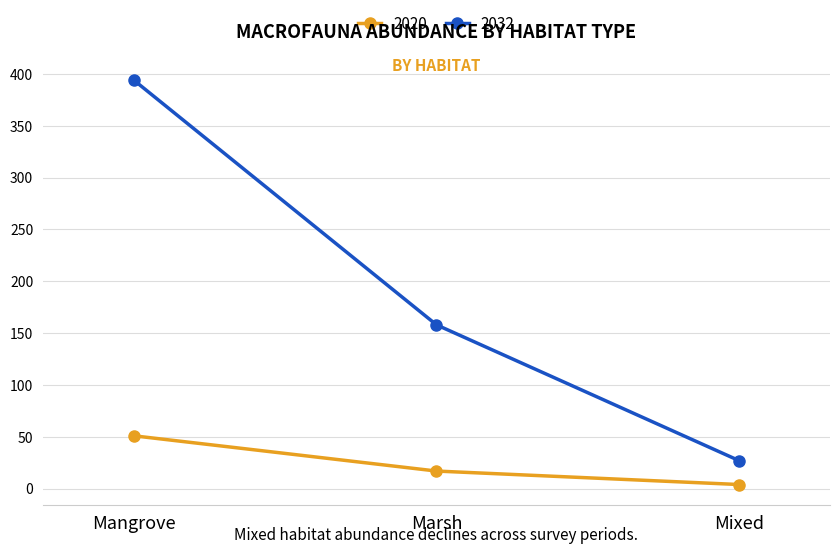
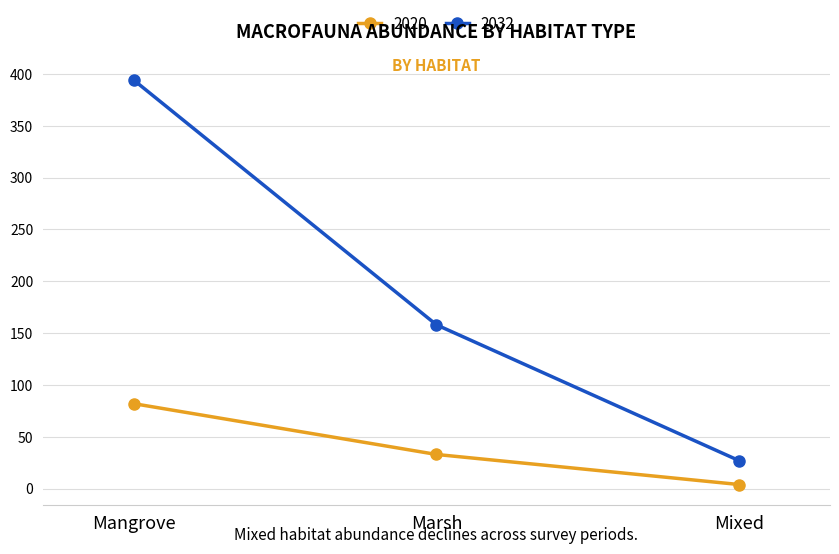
  {
    "2020": {
-     "Mangrove": 51,
-     "Marsh": 17,
+     "Mangrove": 82,
+     "Marsh": 33,
      "Mixed": 4
    },
    "2032": {
      "Mangrove": 394,
      "Marsh": 158,
      "Mixed": 27
    }
  }
